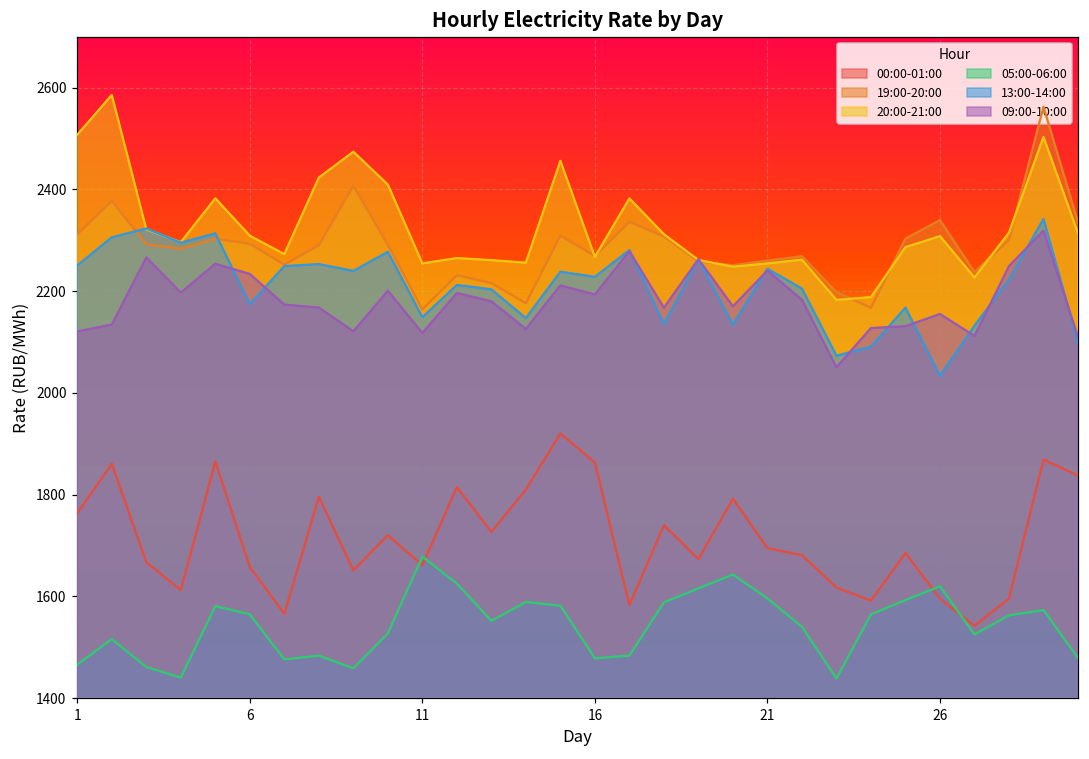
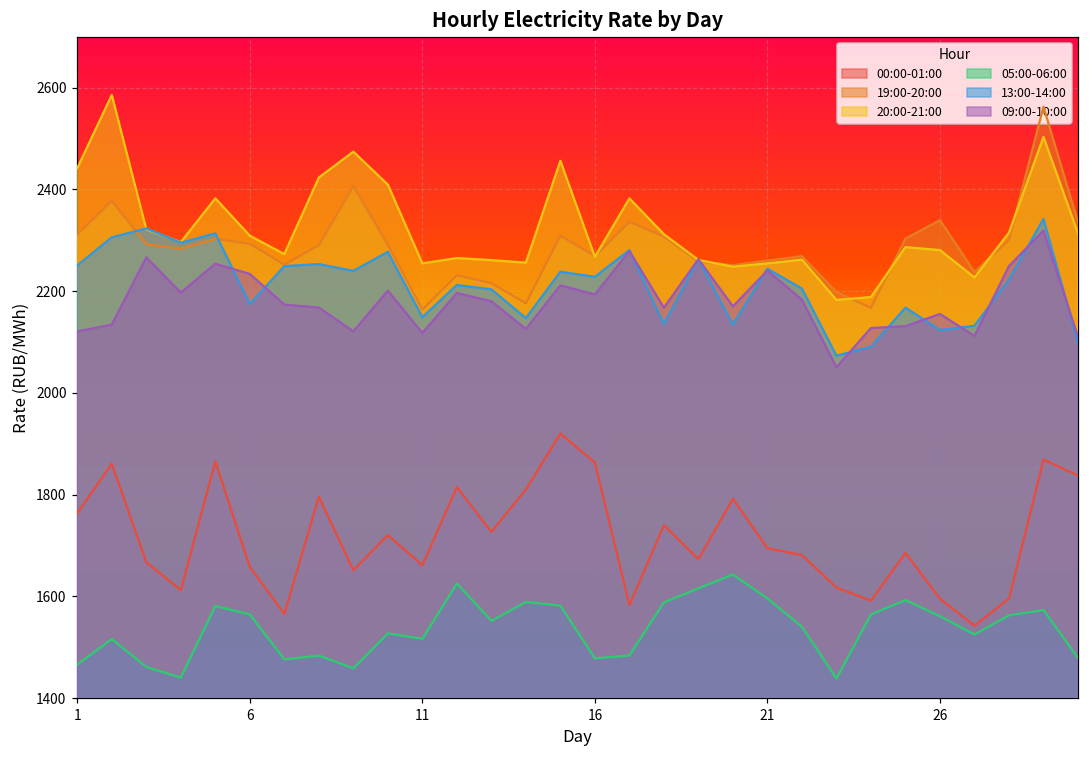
  {
    "20:00-21:00": {
-     "1": 2510,
+     "1": 2440,
      "6": 2310,
      "11": 2250,
-     "26": 2310
+     "26": 2280
    },
    "05:00-06:00": {
      "6": 1560,
-     "11": 1680,
+     "11": 1520,
      "21": 1600,
-     "26": 1620
+     "26": 1560
    },
    "13:00-14:00": {
      "1": 2250,
      "6": 2170,
      "11": 2150,
      "16": 2230,
-     "26": 2030
+     "26": 2120
    },
    "09:00-10:00": {
      "1": 2120,
      "6": 2230,
      "11": 2120,
      "16": 2190,
      "26": 2150
    }
  }
